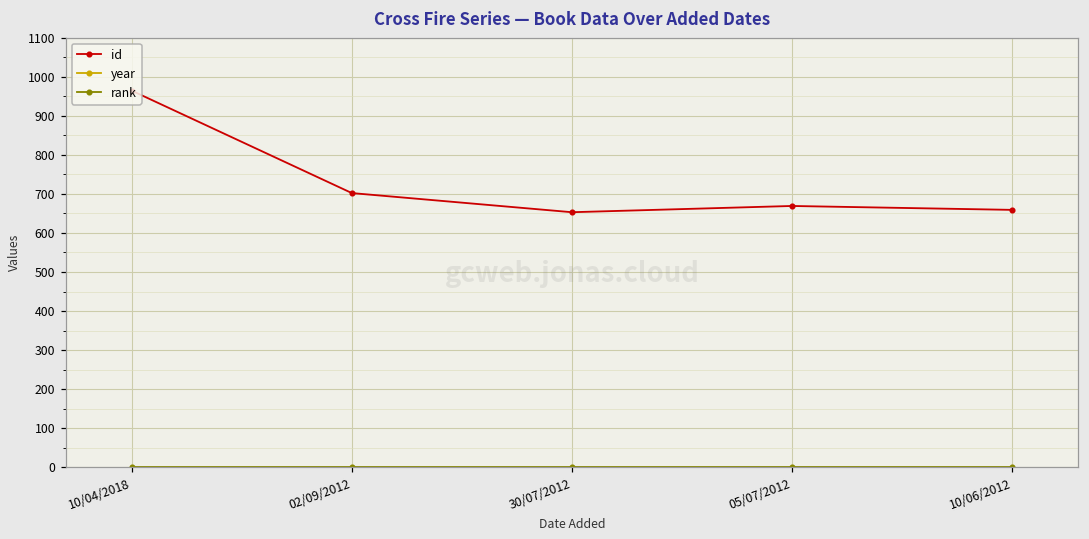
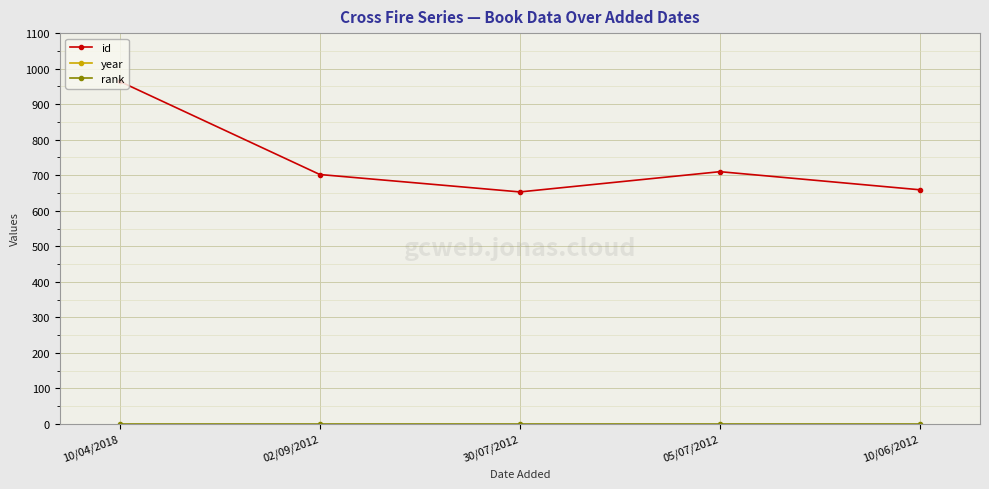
  {
    "id": {
      "02/09/2012": 700,
      "30/07/2012": 650,
-     "05/07/2012": 670,
+     "05/07/2012": 710,
      "10/06/2012": 660
    },
    "rank": {
      "10/04/2018": 0,
      "02/09/2012": 0,
      "30/07/2012": 0,
      "05/07/2012": 0,
      "10/06/2012": 0
    }
  }
